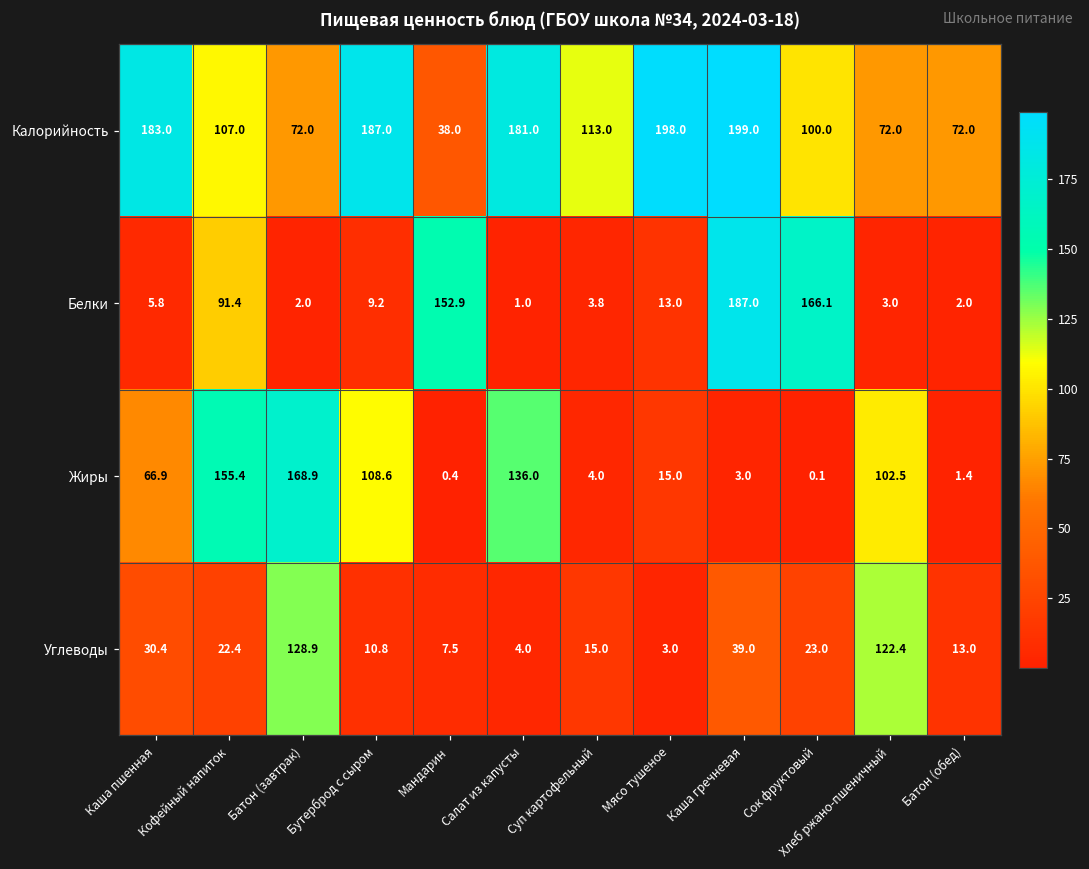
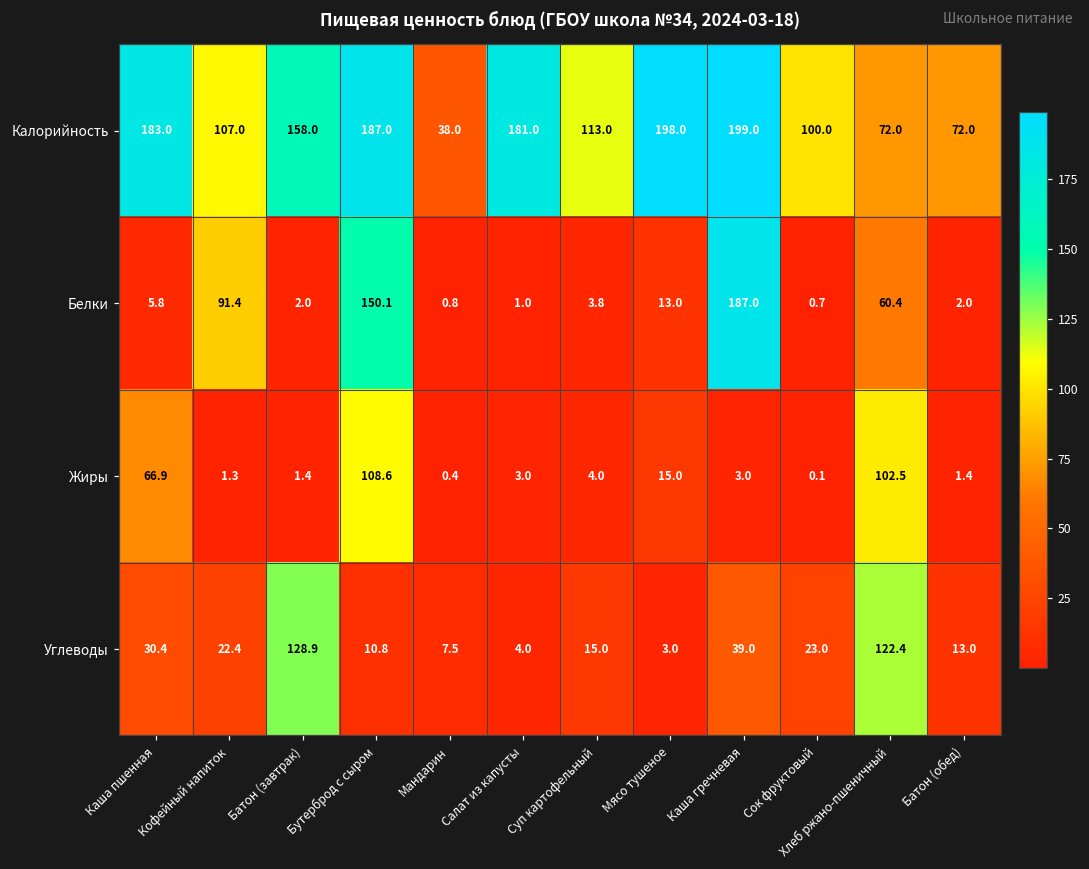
  {
    "Калорийность": {
      "Каша пшенная": 183.0,
      "Кофейный напиток": 107.0,
-     "Батон (завтрак)": 72.0,
+     "Батон (завтрак)": 158.0,
      "Бутерброд с сыром": 187.0,
      "Мандарин": 38.0,
      "Салат из капусты": 181.0,
      "Суп картофельный": 113.0,
      "Мясо тушеное": 198.0,
      "Каша гречневая": 199.0,
      "Сок фруктовый": 100.0,
      "Хлеб ржано-пшеничный": 72.0,
      "Батон (обед)": 72.0
    },
    "Белки": {
      "Каша пшенная": 5.8,
      "Кофейный напиток": 91.4,
      "Батон (завтрак)": 2.0,
-     "Бутерброд с сыром": 9.2,
-     "Мандарин": 152.9,
+     "Бутерброд с сыром": 150.1,
+     "Мандарин": 0.8,
      "Салат из капусты": 1.0,
      "Суп картофельный": 3.8,
      "Мясо тушеное": 13.0,
      "Каша гречневая": 187.0,
-     "Сок фруктовый": 166.1,
-     "Хлеб ржано-пшеничный": 3.0,
+     "Сок фруктовый": 0.7,
+     "Хлеб ржано-пшеничный": 60.4,
      "Батон (обед)": 2.0
    },
    "Жиры": {
      "Каша пшенная": 66.9,
-     "Кофейный напиток": 155.4,
-     "Батон (завтрак)": 168.9,
+     "Кофейный напиток": 1.3,
+     "Батон (завтрак)": 1.4,
      "Бутерброд с сыром": 108.6,
      "Мандарин": 0.4,
-     "Салат из капусты": 136.0,
+     "Салат из капусты": 3.0,
      "Суп картофельный": 4.0,
      "Мясо тушеное": 15.0,
      "Каша гречневая": 3.0,
      "Сок фруктовый": 0.1,
      "Хлеб ржано-пшеничный": 102.5,
      "Батон (обед)": 1.4
    },
    "Углеводы": {
      "Каша пшенная": 30.4,
      "Кофейный напиток": 22.4,
      "Батон (завтрак)": 128.9,
      "Бутерброд с сыром": 10.8,
      "Мандарин": 7.5,
      "Салат из капусты": 4.0,
      "Суп картофельный": 15.0,
      "Мясо тушеное": 3.0,
      "Каша гречневая": 39.0,
      "Сок фруктовый": 23.0,
      "Хлеб ржано-пшеничный": 122.4,
      "Батон (обед)": 13.0
    }
  }
